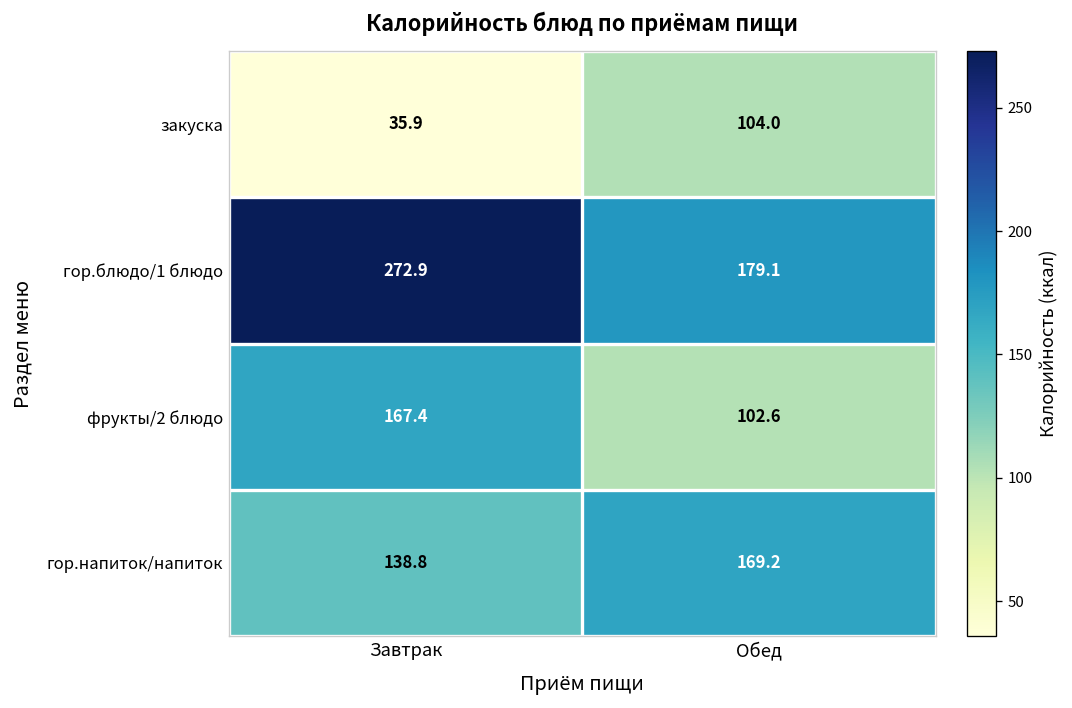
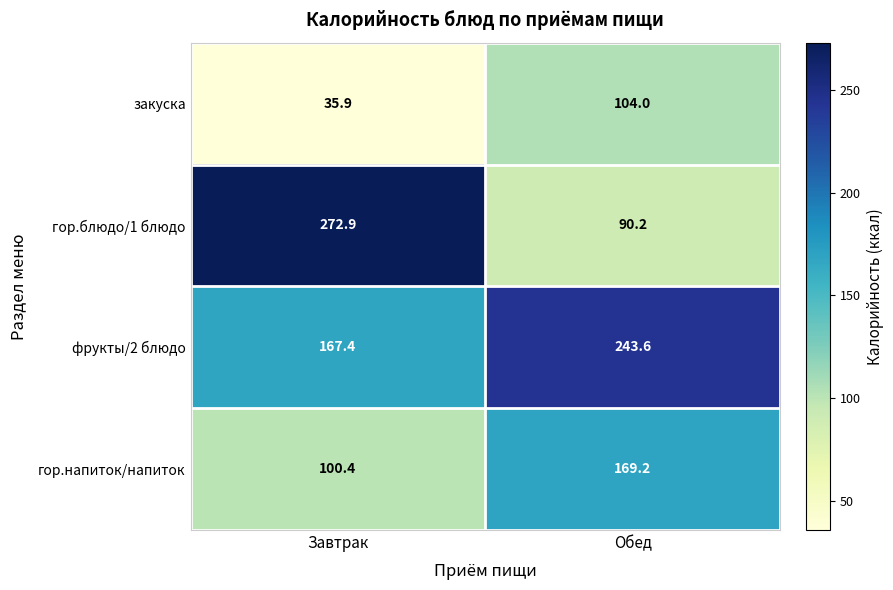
  {
    "закуска": {
      "Завтрак": 35.9,
      "Обед": 104.0
    },
    "гор.блюдо/1 блюдо": {
      "Завтрак": 272.9,
-     "Обед": 179.1
+     "Обед": 90.2
    },
    "фрукты/2 блюдо": {
      "Завтрак": 167.4,
-     "Обед": 102.6
+     "Обед": 243.6
    },
    "гор.напиток/напиток": {
-     "Завтрак": 138.8,
+     "Завтрак": 100.4,
      "Обед": 169.2
    }
  }
